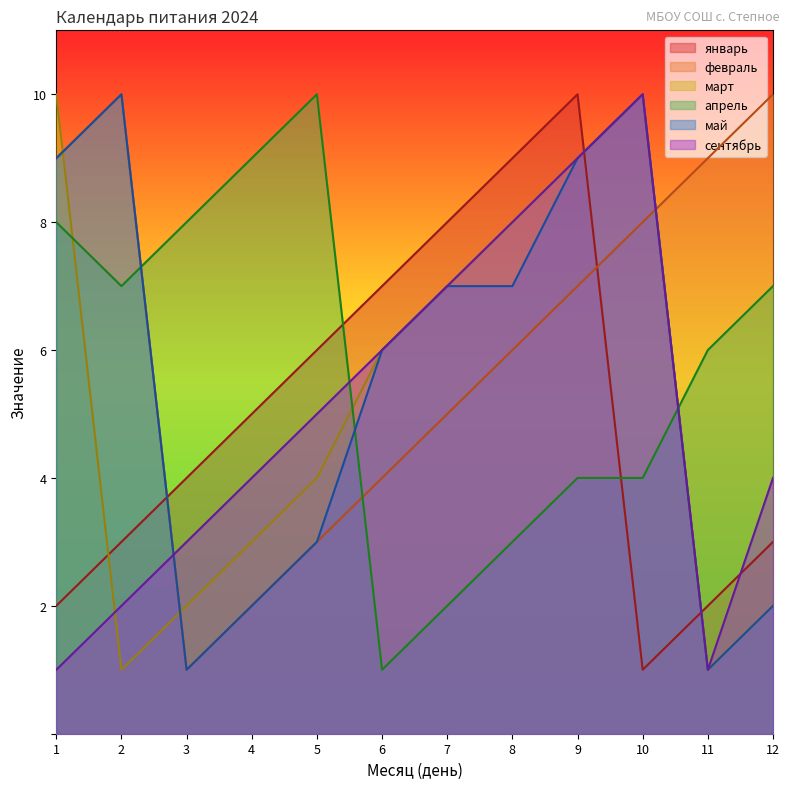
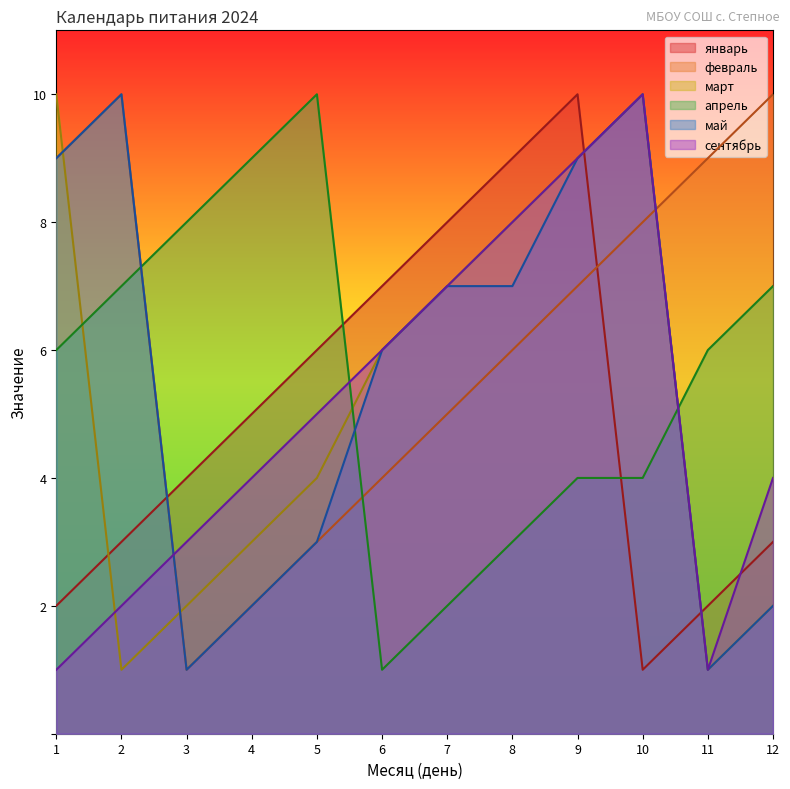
  {
    "апрель": {
-     "1": 8,
+     "1": 6,
      "2": 7,
      "3": 8,
      "4": 9,
      "5": 10,
      "6": 1,
      "7": 2,
      "8": 3,
      "9": 4,
      "10": 4,
      "11": 6,
      "12": 7
    },
    "май": {
      "8": 7
    },
    "сентябрь": {
      "1": 1,
      "2": 2,
      "3": 3,
      "4": 4,
      "5": 5,
      "12": 4
    }
  }
